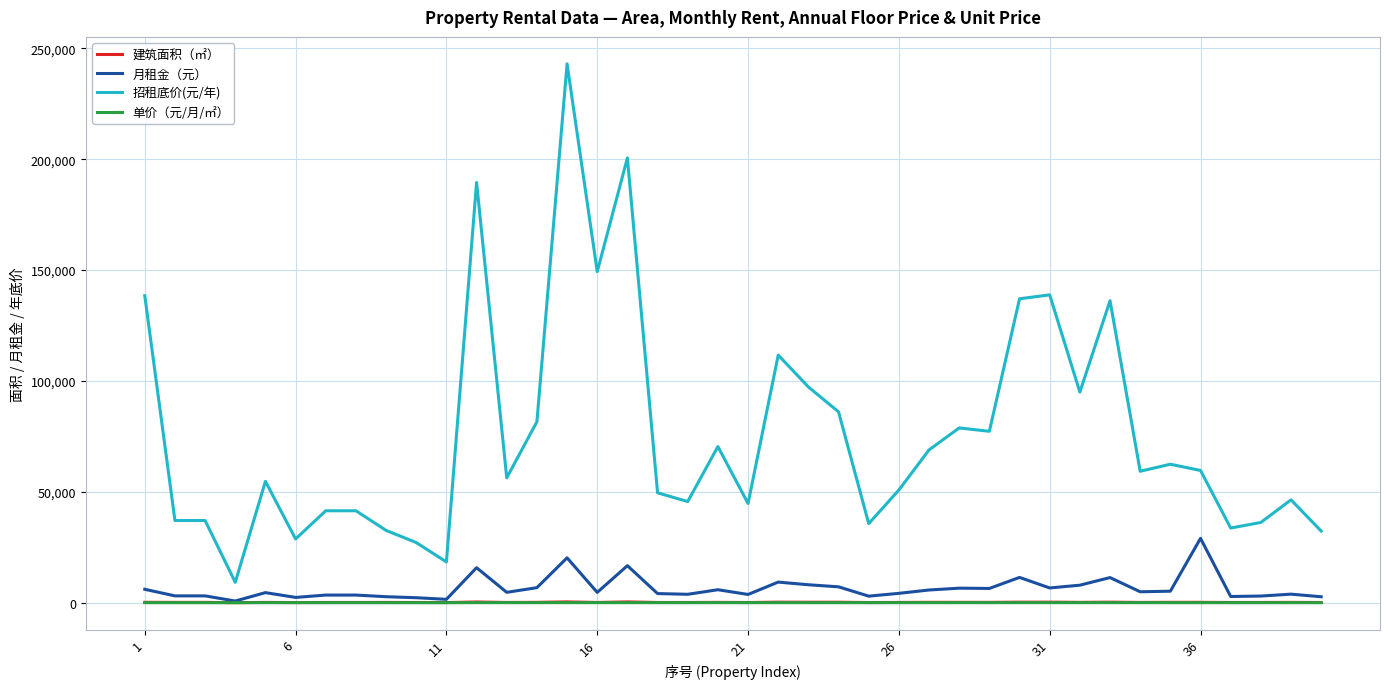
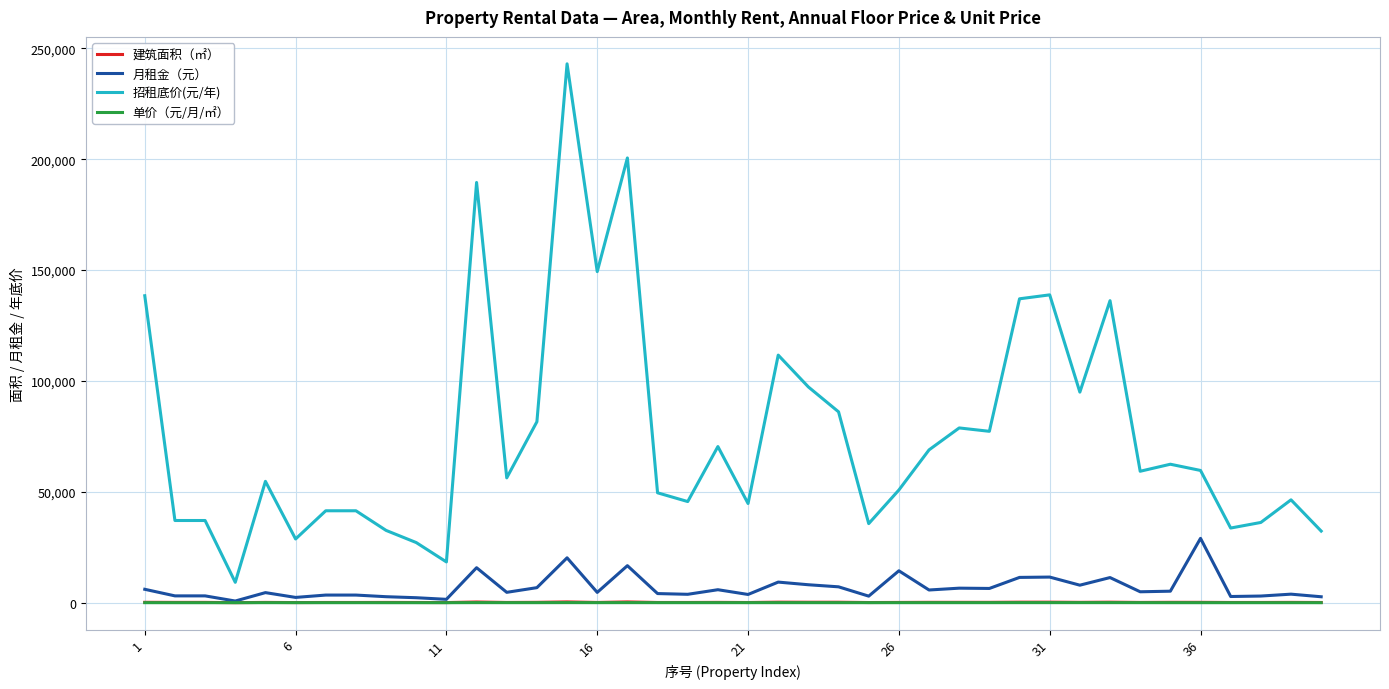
  {
    "月租金（元）": {
      "1": "6,000",
      "6": "2,000",
      "11": "2,000",
      "16": "5,000",
      "21": "4,000",
-     "26": "4,000",
-     "31": "7,000",
+     "26": "14,000",
+     "31": "12,000",
      "36": "29,000"
    },
    "招租底价(元/年)": {
      "1": "138,000",
      "6": "29,000",
      "11": "18,000",
      "16": "149,000",
      "21": "45,000",
      "26": "51,000",
      "31": "139,000",
      "36": "60,000"
    }
  }
